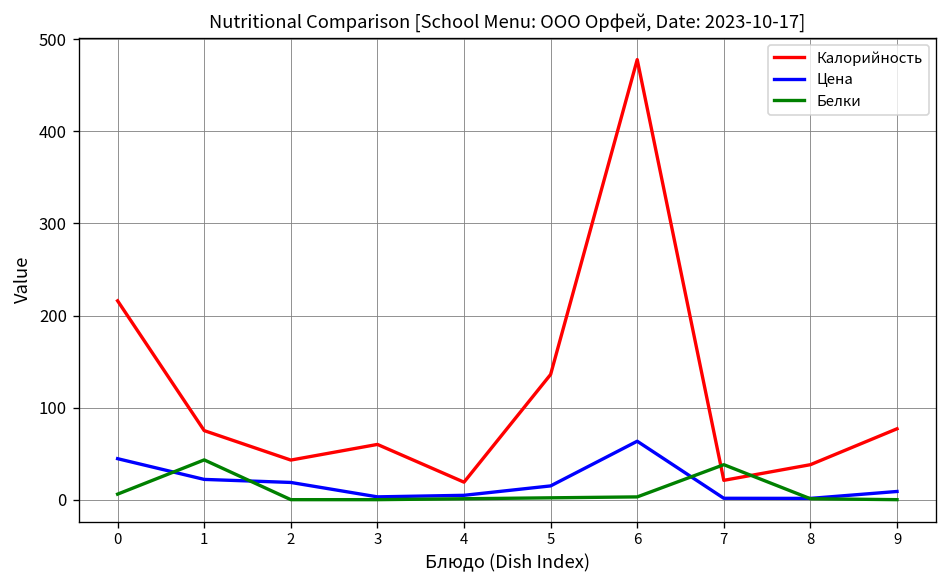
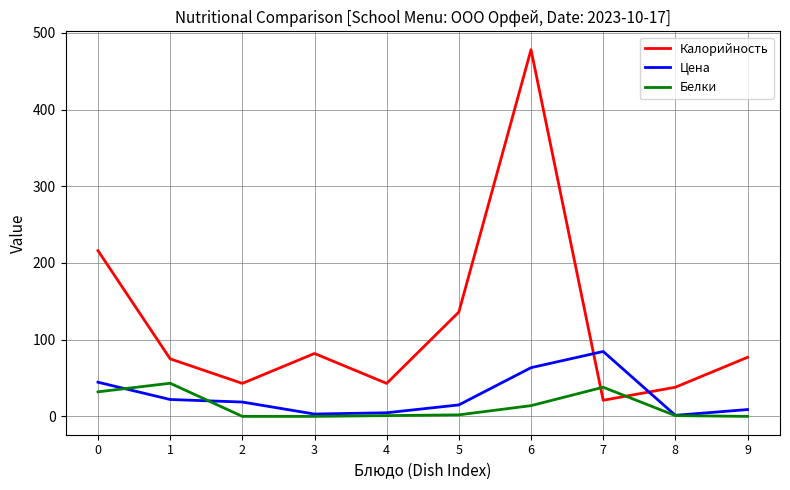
  {
    "Калорийность": {
      "0": 220,
      "1": 80,
      "2": 40,
-     "3": 60,
-     "4": 20,
+     "3": 80,
+     "4": 40,
      "5": 140,
      "6": 480,
      "7": 20,
      "8": 40,
      "9": 80
    },
    "Цена": {
      "0": 40,
      "1": 20,
      "2": 20,
      "4": 0,
      "5": 10,
      "6": 60,
-     "7": 0,
+     "7": 80,
      "9": 10
    },
    "Белки": {
-     "0": 10,
+     "0": 30,
      "1": 40,
      "2": 0,
      "4": 0,
      "5": 0,
-     "6": 0,
+     "6": 10,
      "7": 40,
      "9": 0
    }
  }
